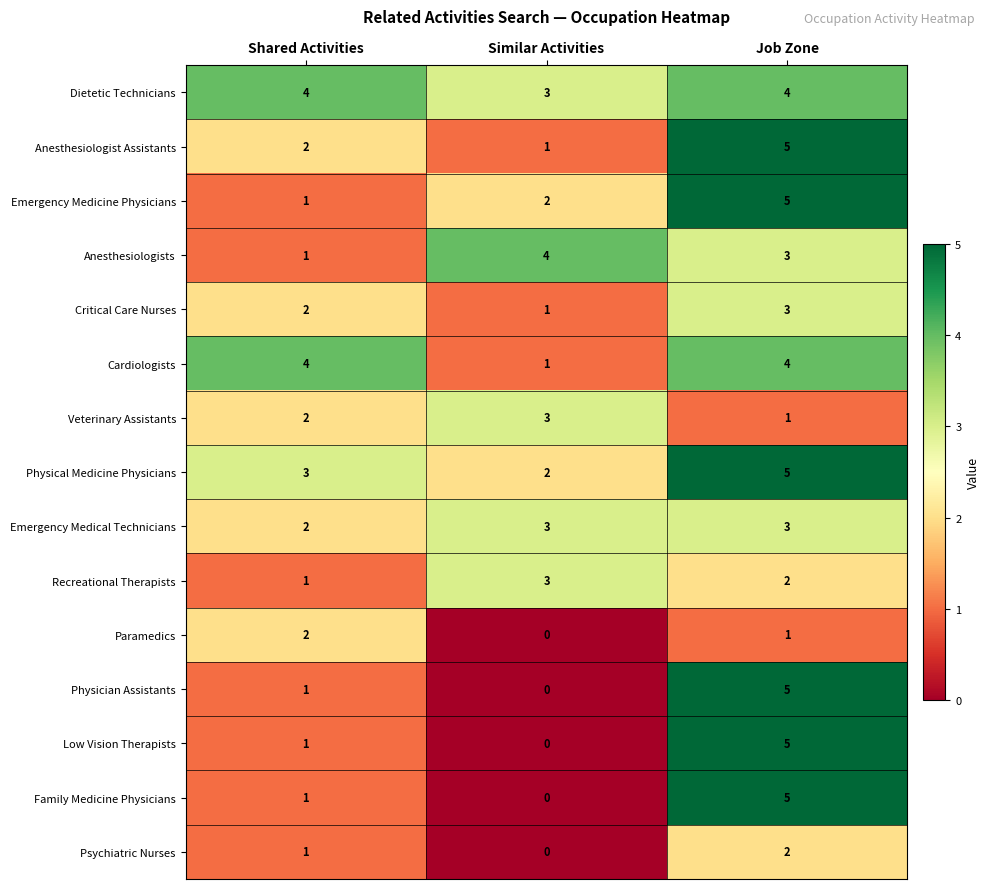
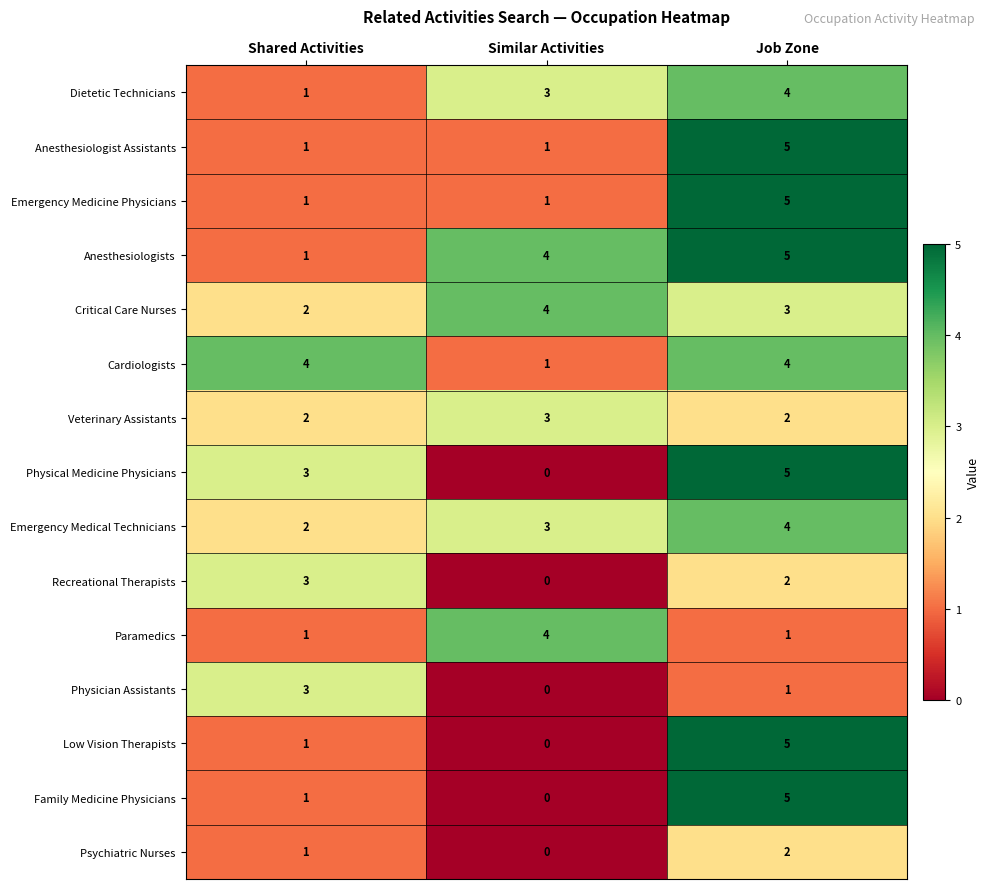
  {
    "Dietetic Technicians": {
-     "Shared Activities": 4,
+     "Shared Activities": 1,
      "Similar Activities": 3,
      "Job Zone": 4
    },
    "Anesthesiologist Assistants": {
-     "Shared Activities": 2,
+     "Shared Activities": 1,
      "Similar Activities": 1,
      "Job Zone": 5
    },
    "Emergency Medicine Physicians": {
      "Shared Activities": 1,
-     "Similar Activities": 2,
+     "Similar Activities": 1,
      "Job Zone": 5
    },
    "Anesthesiologists": {
      "Shared Activities": 1,
      "Similar Activities": 4,
-     "Job Zone": 3
+     "Job Zone": 5
    },
    "Critical Care Nurses": {
      "Shared Activities": 2,
-     "Similar Activities": 1,
+     "Similar Activities": 4,
      "Job Zone": 3
    },
    "Cardiologists": {
      "Shared Activities": 4,
      "Similar Activities": 1,
      "Job Zone": 4
    },
    "Veterinary Assistants": {
      "Shared Activities": 2,
      "Similar Activities": 3,
-     "Job Zone": 1
+     "Job Zone": 2
    },
    "Physical Medicine Physicians": {
      "Shared Activities": 3,
-     "Similar Activities": 2,
+     "Similar Activities": 0,
      "Job Zone": 5
    },
    "Emergency Medical Technicians": {
      "Shared Activities": 2,
      "Similar Activities": 3,
-     "Job Zone": 3
+     "Job Zone": 4
    },
    "Recreational Therapists": {
-     "Shared Activities": 1,
-     "Similar Activities": 3,
+     "Shared Activities": 3,
+     "Similar Activities": 0,
      "Job Zone": 2
    },
    "Paramedics": {
-     "Shared Activities": 2,
-     "Similar Activities": 0,
+     "Shared Activities": 1,
+     "Similar Activities": 4,
      "Job Zone": 1
    },
    "Physician Assistants": {
-     "Shared Activities": 1,
+     "Shared Activities": 3,
      "Similar Activities": 0,
-     "Job Zone": 5
+     "Job Zone": 1
    },
    "Low Vision Therapists": {
      "Shared Activities": 1,
      "Similar Activities": 0,
      "Job Zone": 5
    },
    "Family Medicine Physicians": {
      "Shared Activities": 1,
      "Similar Activities": 0,
      "Job Zone": 5
    },
    "Psychiatric Nurses": {
      "Shared Activities": 1,
      "Similar Activities": 0,
      "Job Zone": 2
    }
  }
